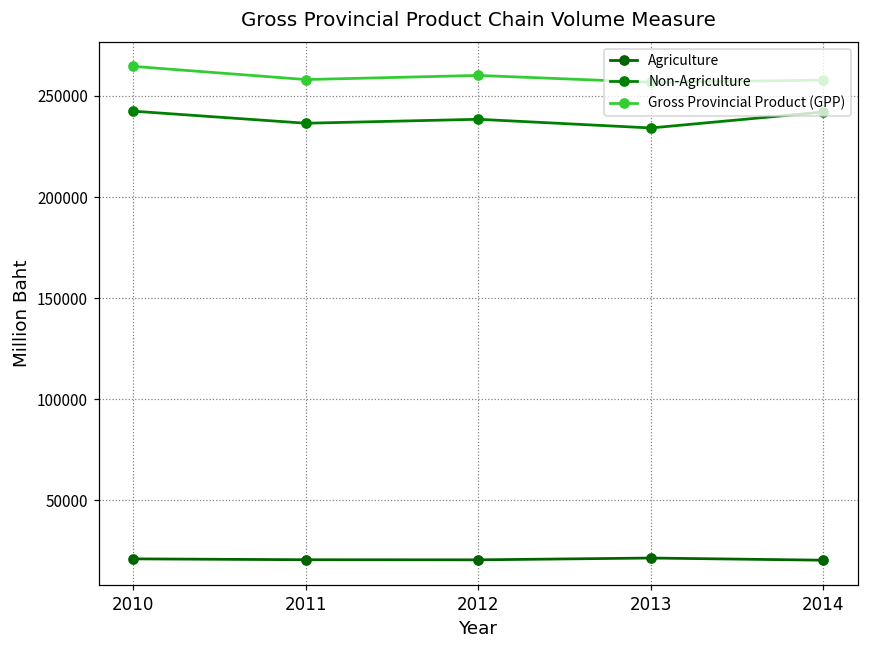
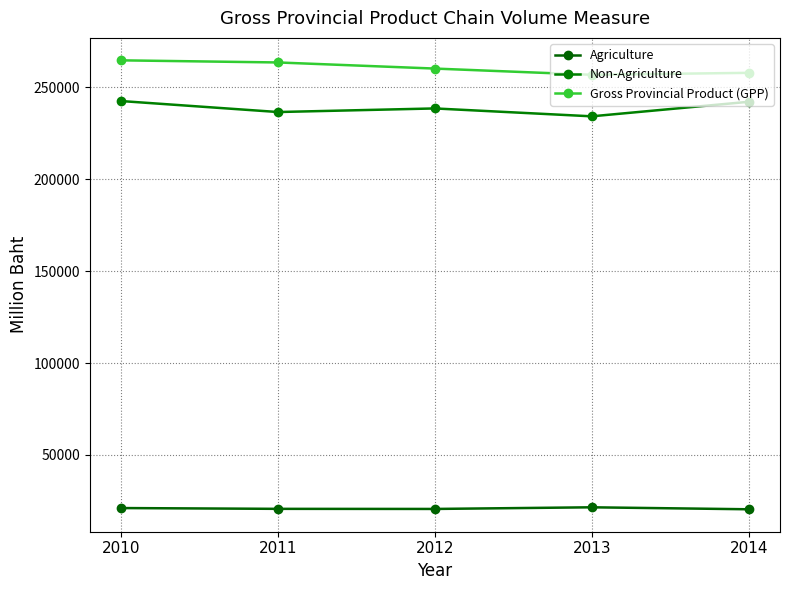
  {
    "Gross Provincial Product (GPP)": {
      "2010": 265000,
-     "2011": 258000,
+     "2011": 263000,
      "2012": 260000
    }
  }
